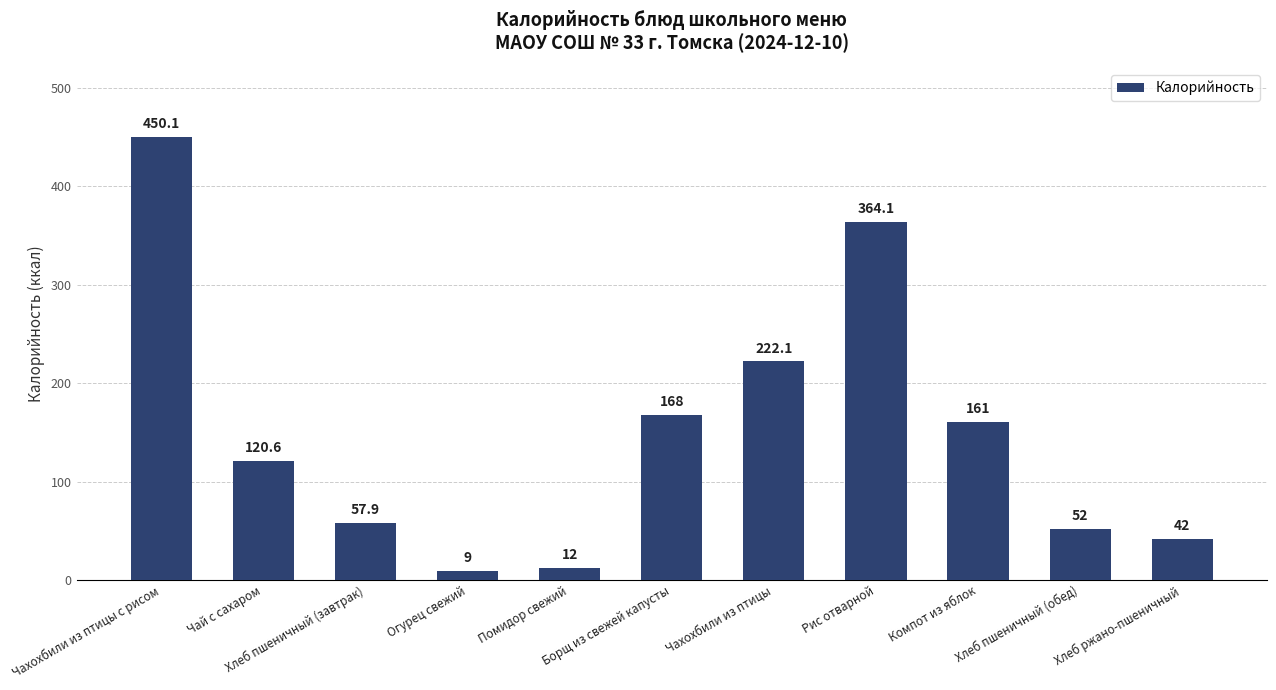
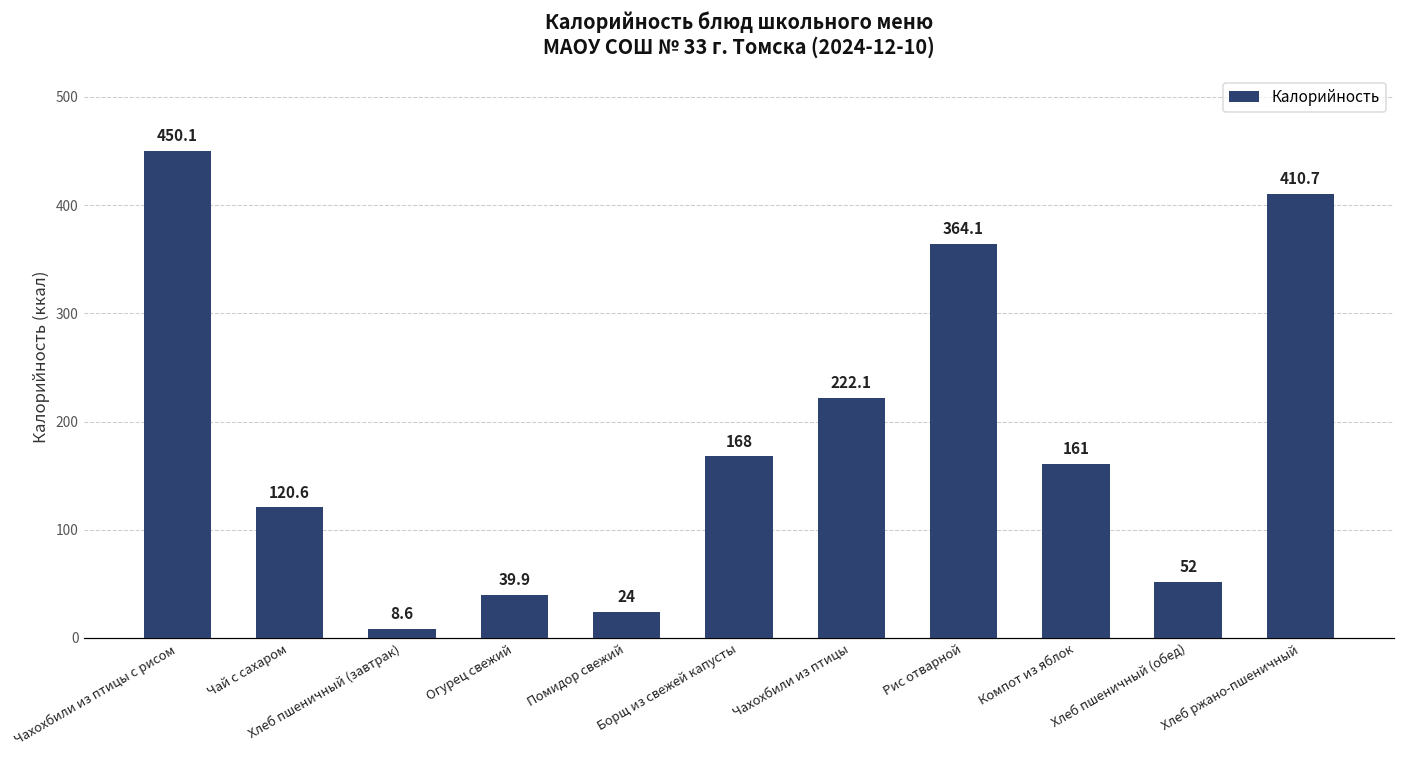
  {
    "Чахохбили из птицы с рисом": 450.1,
    "Чай с сахаром": 120.6,
-   "Хлеб пшеничный (завтрак)": 57.9,
-   "Огурец свежий": 9,
-   "Помидор свежий": 12,
+   "Хлеб пшеничный (завтрак)": 8.6,
+   "Огурец свежий": 39.9,
+   "Помидор свежий": 24,
    "Борщ из свежей капусты": 168,
    "Чахохбили из птицы": 222.1,
    "Рис отварной": 364.1,
    "Компот из яблок": 161,
    "Хлеб пшеничный (обед)": 52,
-   "Хлеб ржано-пшеничный": 42
+   "Хлеб ржано-пшеничный": 410.7
  }
